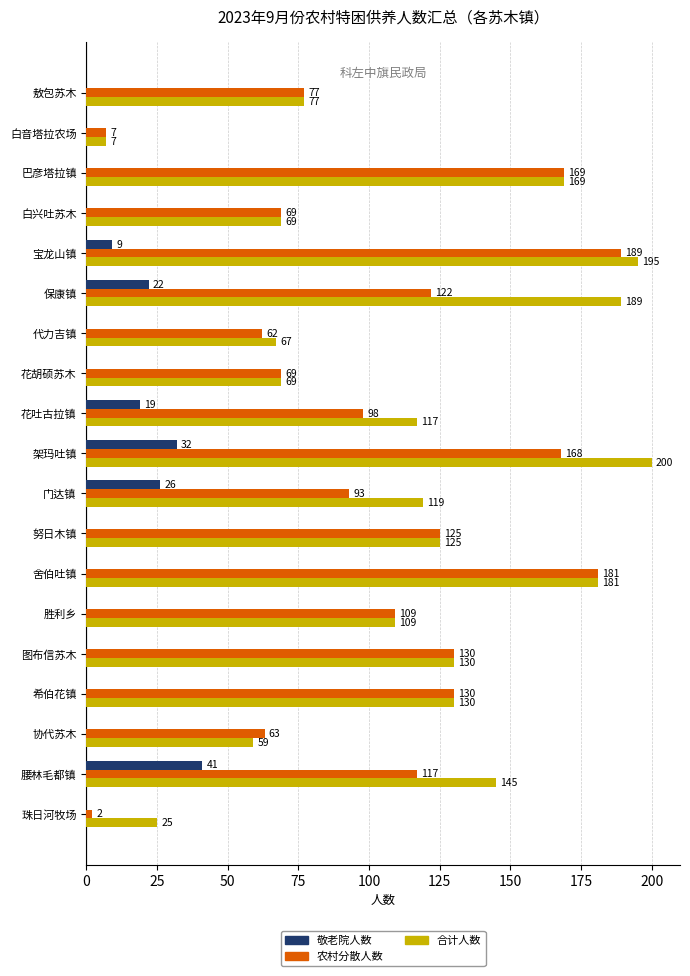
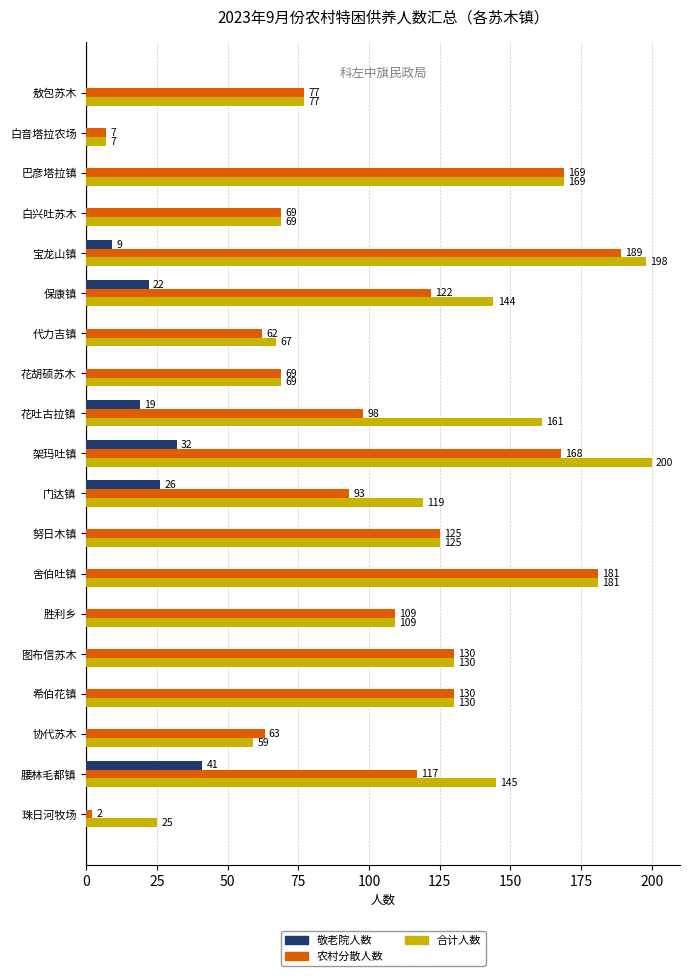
  {
    "敬老院人数": {
      "宝龙山镇": 9,
      "保康镇": 22,
      "花吐古拉镇": 19,
      "架玛吐镇": 32,
      "门达镇": 26,
      "腰林毛都镇": 41
    },
    "农村分散人数": {
      "敖包苏木": 77,
      "白音塔拉农场": 7,
      "巴彦塔拉镇": 169,
      "白兴吐苏木": 69,
      "宝龙山镇": 189,
      "保康镇": 122,
      "代力吉镇": 62,
      "花胡硕苏木": 69,
      "花吐古拉镇": 98,
      "架玛吐镇": 168,
      "门达镇": 93,
      "努日木镇": 125,
      "舍伯吐镇": 181,
      "胜利乡": 109,
      "图布信苏木": 130,
      "希伯花镇": 130,
      "协代苏木": 63,
      "腰林毛都镇": 117,
      "珠日河牧场": 2
    },
    "合计人数": {
      "敖包苏木": 77,
      "白音塔拉农场": 7,
      "巴彦塔拉镇": 169,
      "白兴吐苏木": 69,
-     "宝龙山镇": 195,
-     "保康镇": 189,
+     "宝龙山镇": 198,
+     "保康镇": 144,
      "代力吉镇": 67,
      "花胡硕苏木": 69,
-     "花吐古拉镇": 117,
+     "花吐古拉镇": 161,
      "架玛吐镇": 200,
      "门达镇": 119,
      "努日木镇": 125,
      "舍伯吐镇": 181,
      "胜利乡": 109,
      "图布信苏木": 130,
      "希伯花镇": 130,
      "协代苏木": 59,
      "腰林毛都镇": 145,
      "珠日河牧场": 25
    }
  }
